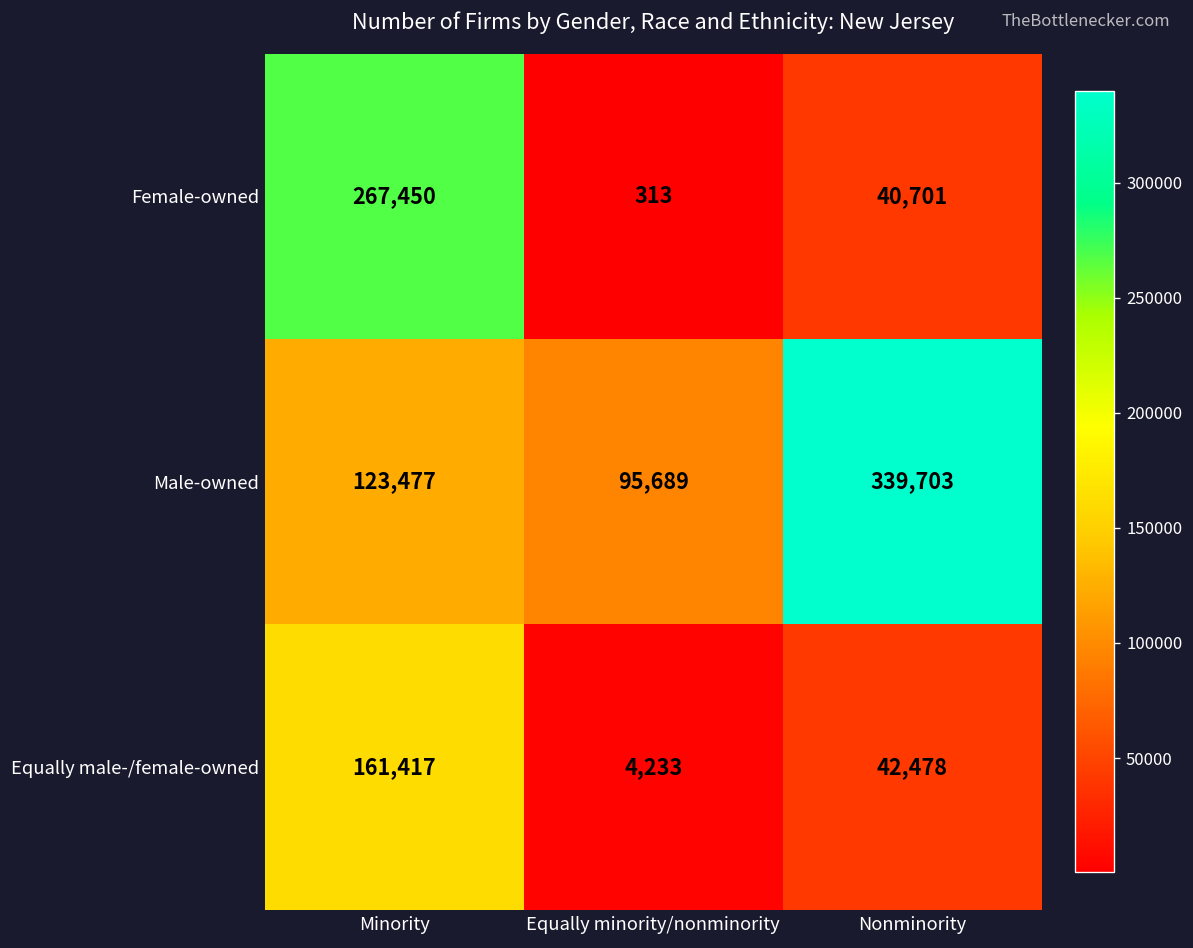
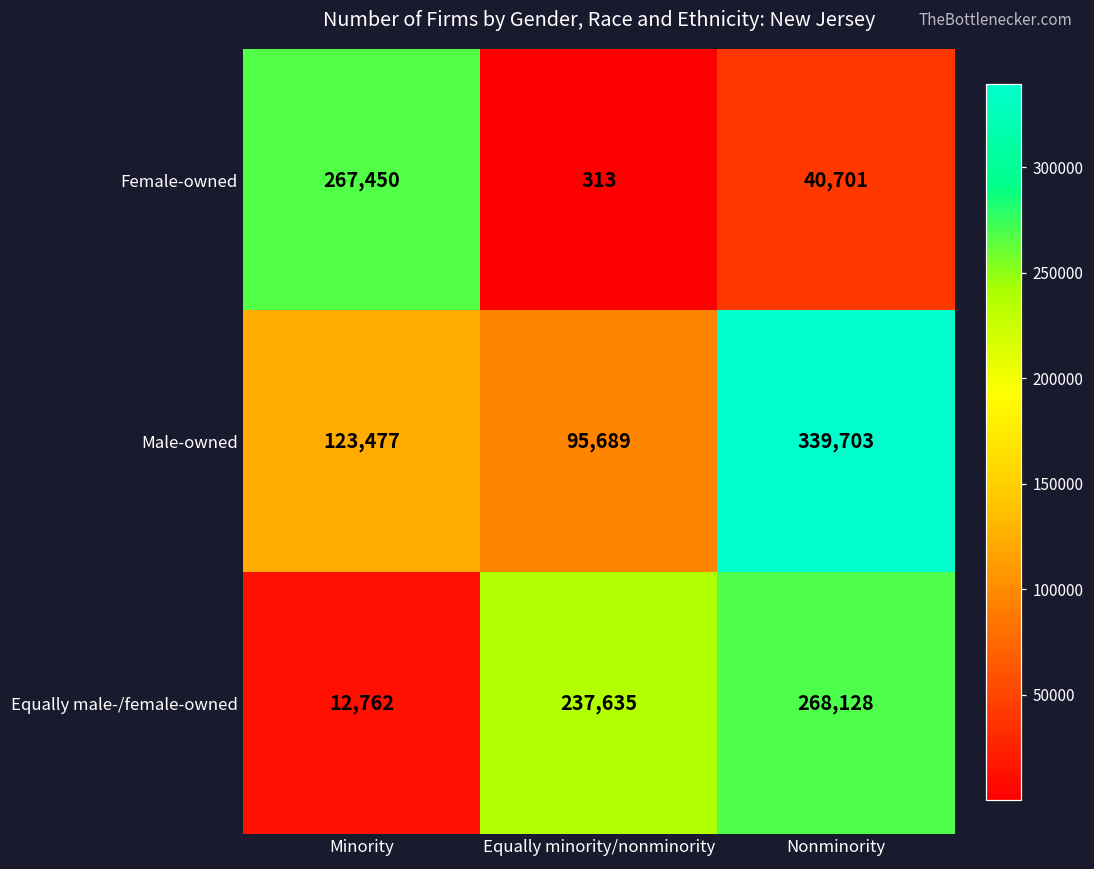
  {
    "Female-owned": {
      "Minority": "267,450",
      "Equally minority/nonminority": "313",
      "Nonminority": "40,701"
    },
    "Male-owned": {
      "Minority": "123,477",
      "Equally minority/nonminority": "95,689",
      "Nonminority": "339,703"
    },
    "Equally male-/female-owned": {
-     "Minority": "161,417",
-     "Equally minority/nonminority": "4,233",
-     "Nonminority": "42,478"
+     "Minority": "12,762",
+     "Equally minority/nonminority": "237,635",
+     "Nonminority": "268,128"
    }
  }
